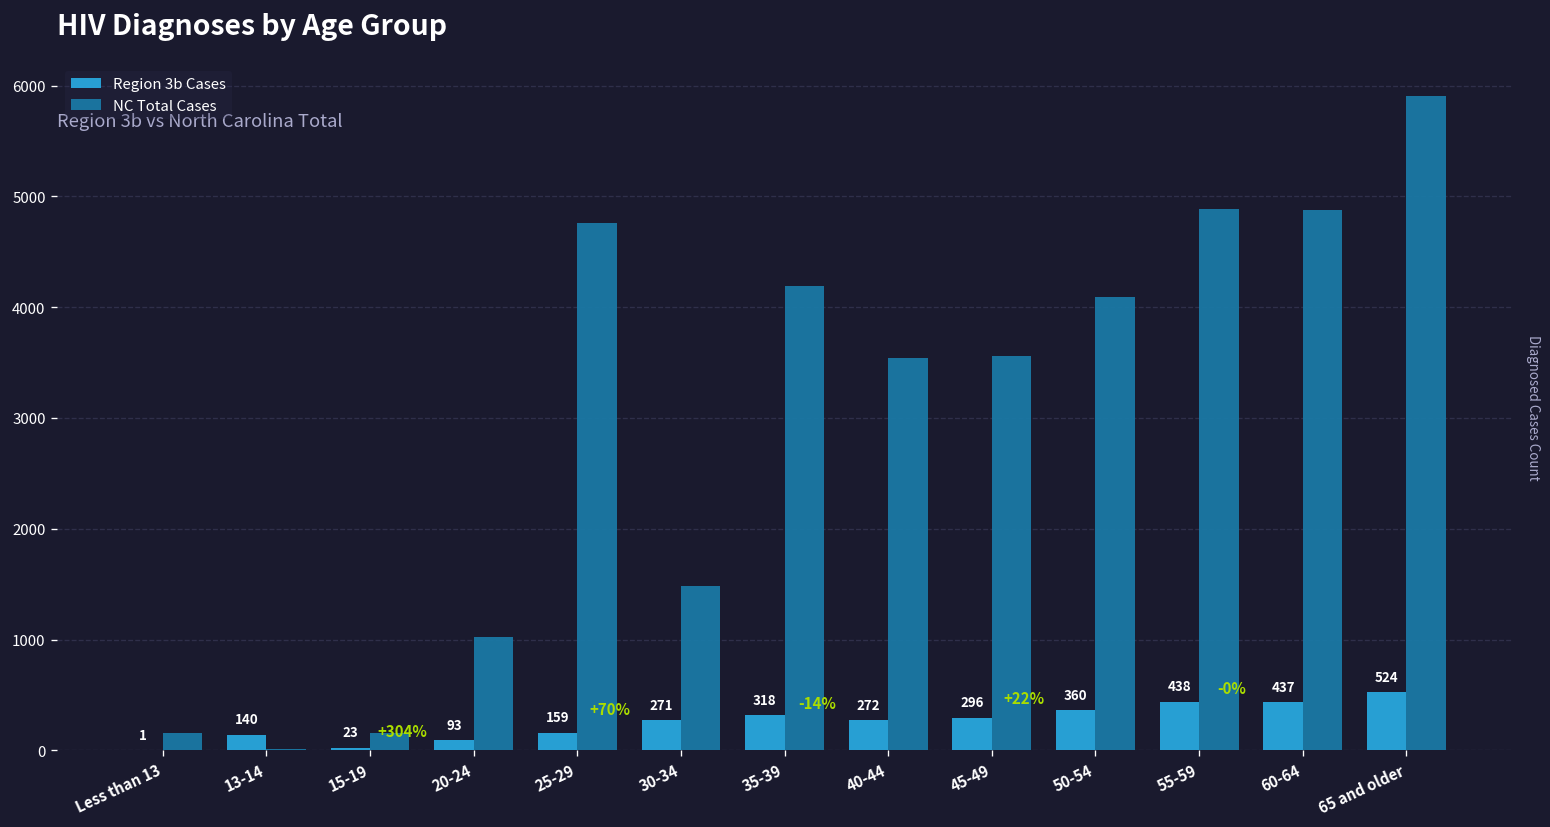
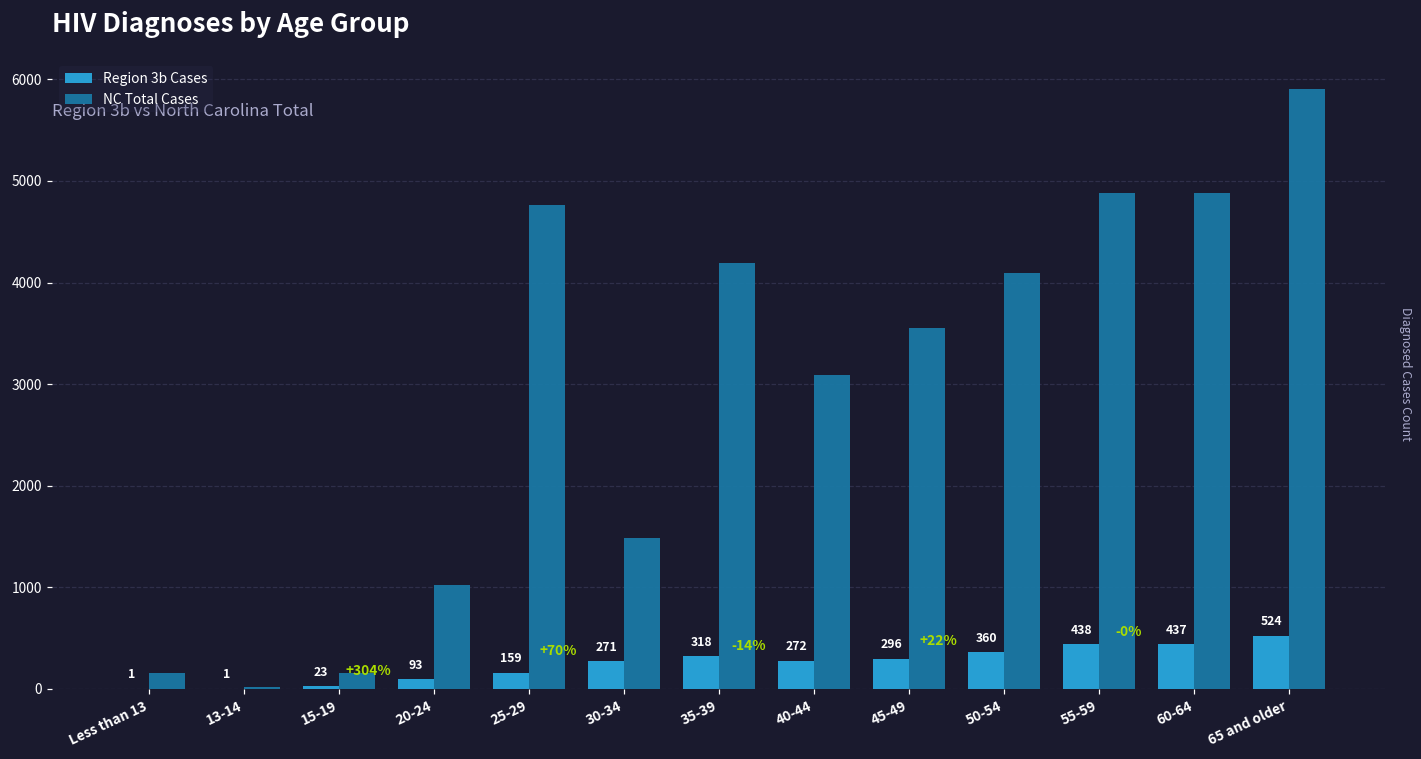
  {
    "Region 3b Cases": {
      "Less than 13": 1,
-     "13-14": 140,
+     "13-14": 1,
      "15-19": 23,
      "20-24": 93,
      "25-29": 159,
      "30-34": 271,
      "35-39": 318,
      "40-44": 272,
      "45-49": 296,
      "50-54": 360,
      "55-59": 438,
      "60-64": 437,
      "65 and older": 524
    },
    "NC Total Cases": {
      "Less than 13": 200,
      "20-24": 1000,
      "30-34": 1500,
-     "40-44": 3500,
+     "40-44": 3100,
      "50-54": 4100,
      "60-64": 4900,
      "65 and older": 5900
    }
  }
